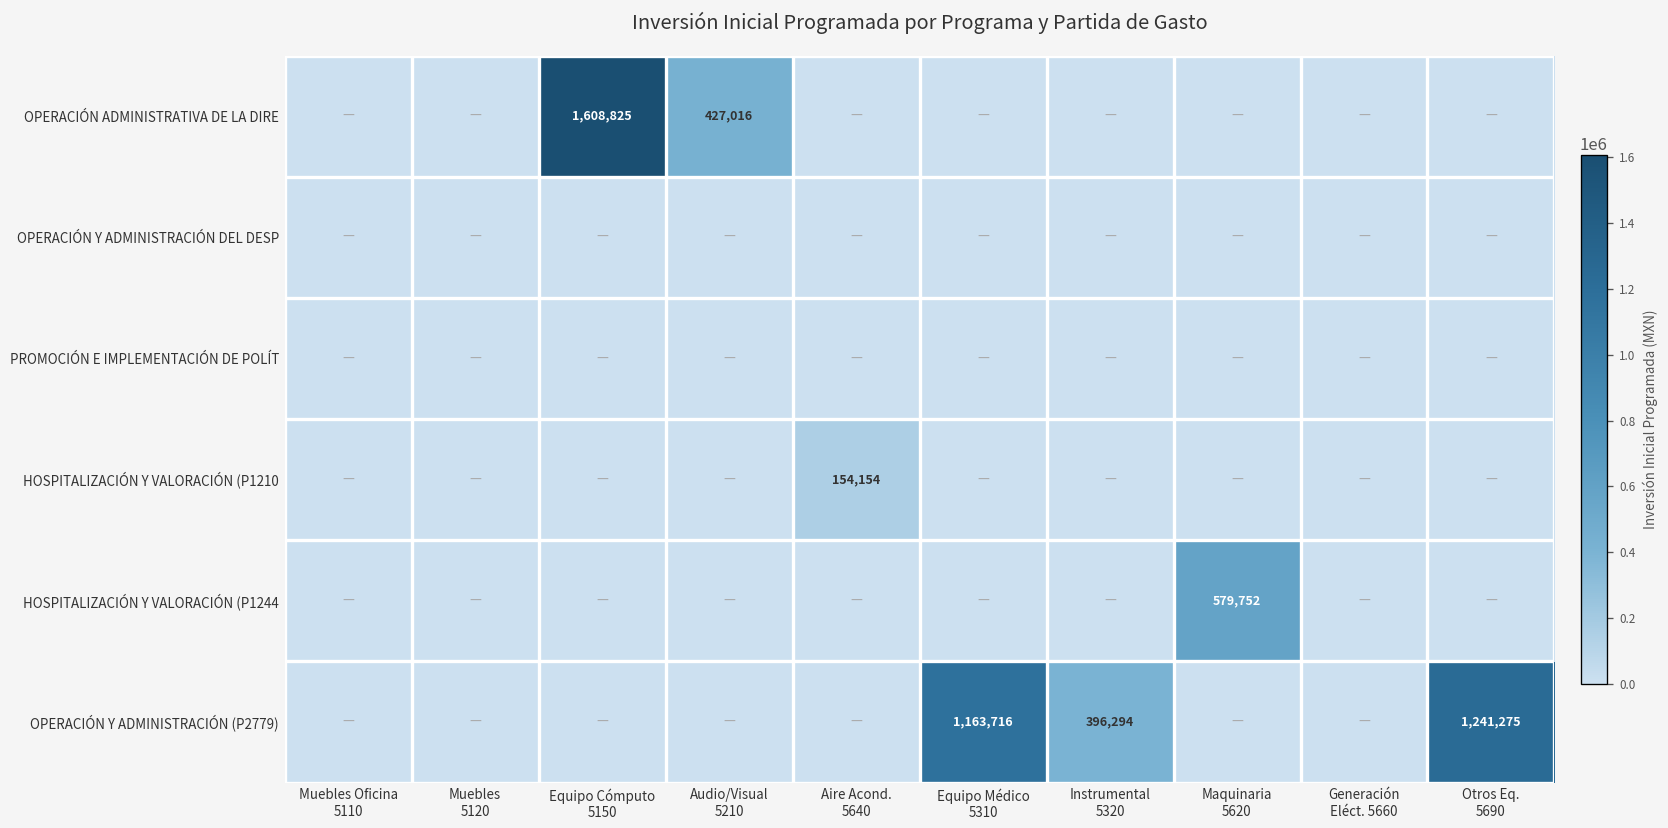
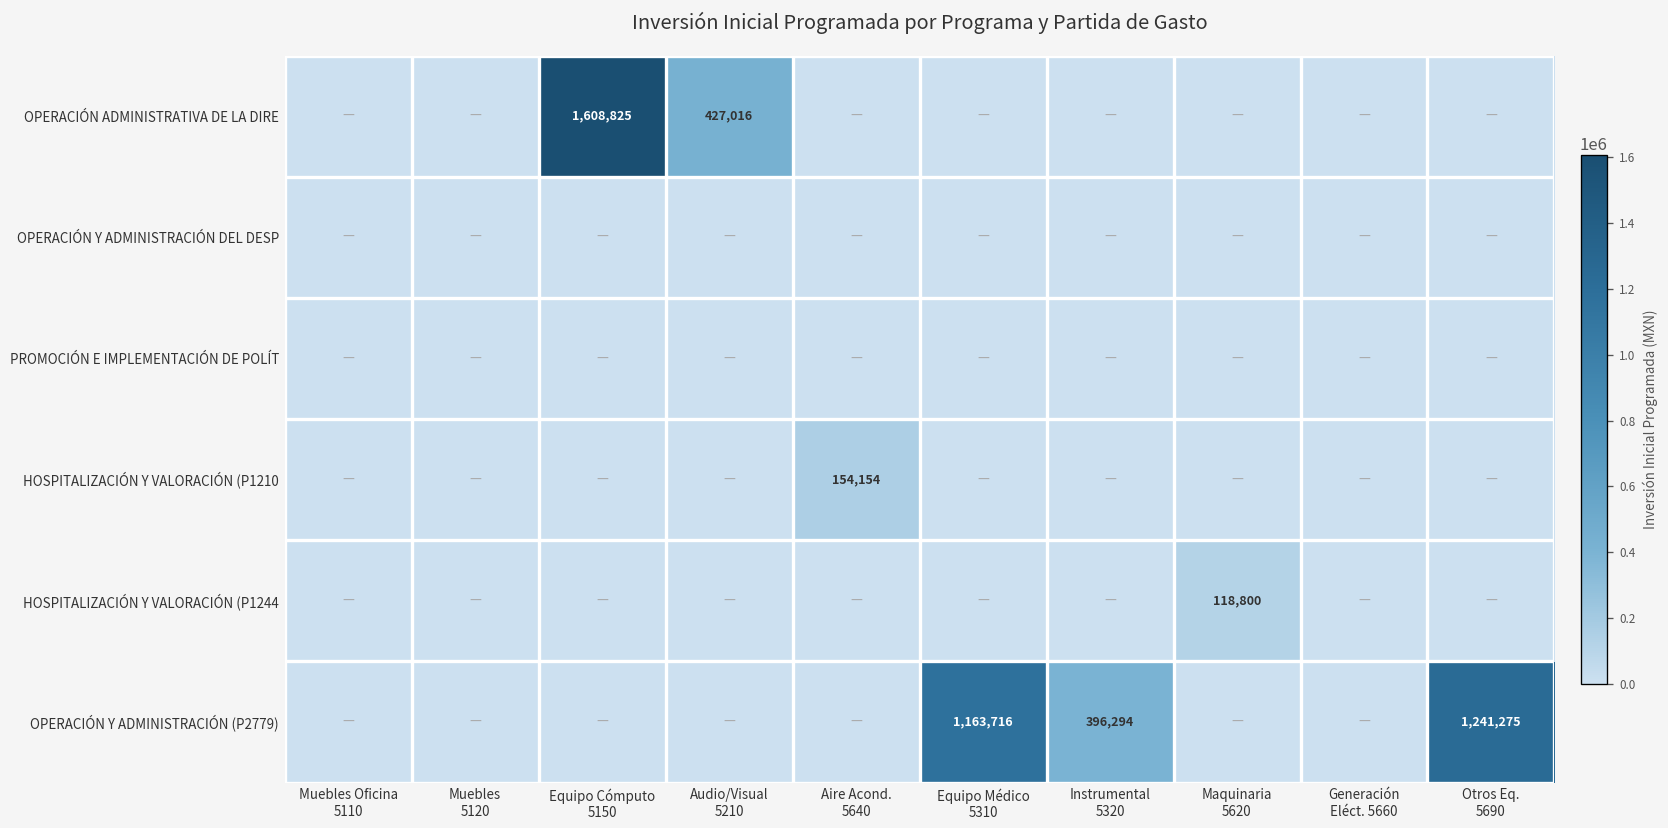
  {
    "OPERACIÓN ADMINISTRATIVA DE LA DIRE": {
      "Equipo Cómputo 5150": "1,608,825",
      "Audio/Visual 5210": "427,016"
    },
    "HOSPITALIZACIÓN Y VALORACIÓN (P1210": {
      "Aire Acond. 5640": "154,154"
    },
    "HOSPITALIZACIÓN Y VALORACIÓN (P1244": {
-     "Maquinaria 5620": "579,752"
+     "Maquinaria 5620": "118,800"
    },
    "OPERACIÓN Y ADMINISTRACIÓN (P2779)": {
      "Equipo Médico 5310": "1,163,716",
      "Instrumental 5320": "396,294",
      "Otros Eq. 5690": "1,241,275"
    }
  }
